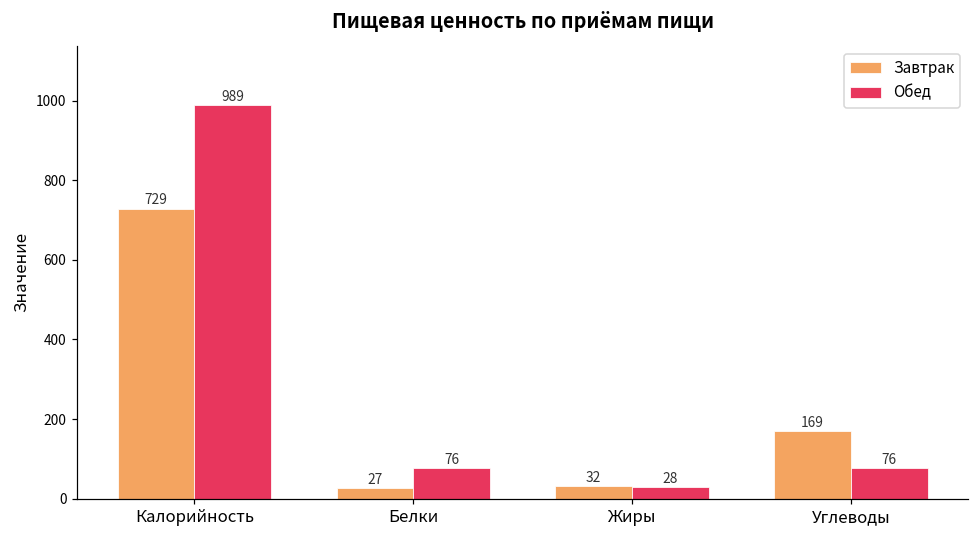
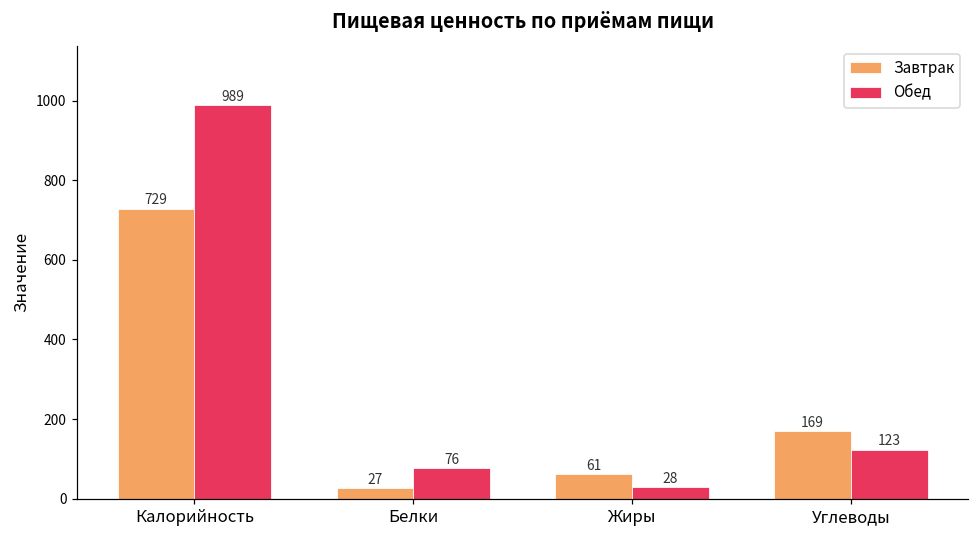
  {
    "Завтрак": {
      "Калорийность": 729,
      "Белки": 27,
-     "Жиры": 32,
+     "Жиры": 61,
      "Углеводы": 169
    },
    "Обед": {
      "Калорийность": 989,
      "Белки": 76,
      "Жиры": 28,
-     "Углеводы": 76
+     "Углеводы": 123
    }
  }
